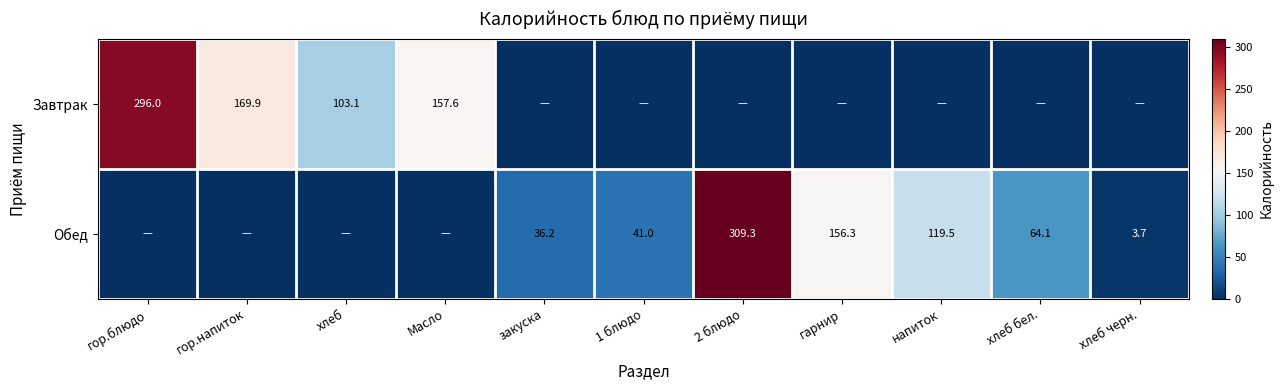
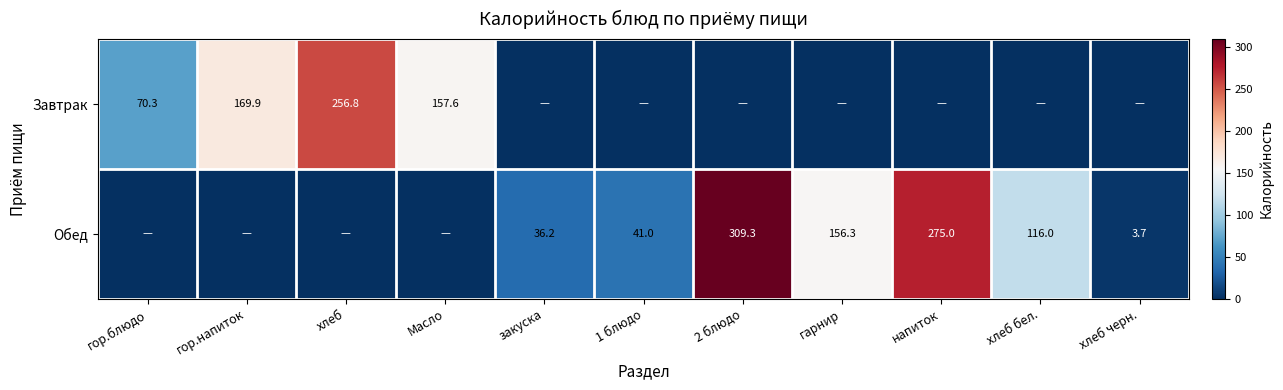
  {
    "Завтрак": {
-     "гор.блюдо": 296.0,
+     "гор.блюдо": 70.3,
      "гор.напиток": 169.9,
-     "хлеб": 103.1,
+     "хлеб": 256.8,
      "Масло": 157.6
    },
    "Обед": {
      "закуска": 36.2,
      "1 блюдо": 41.0,
      "2 блюдо": 309.3,
      "гарнир": 156.3,
-     "напиток": 119.5,
-     "хлеб бел.": 64.1,
+     "напиток": 275.0,
+     "хлеб бел.": 116.0,
      "хлеб черн.": 3.7
    }
  }
